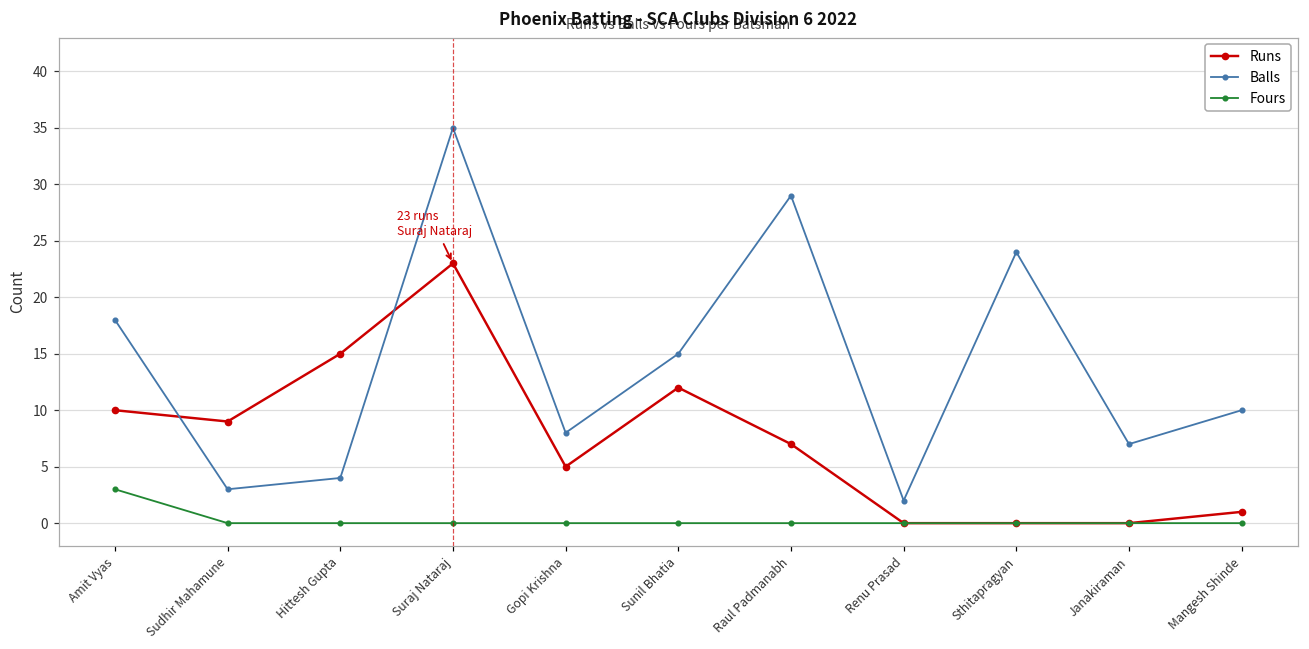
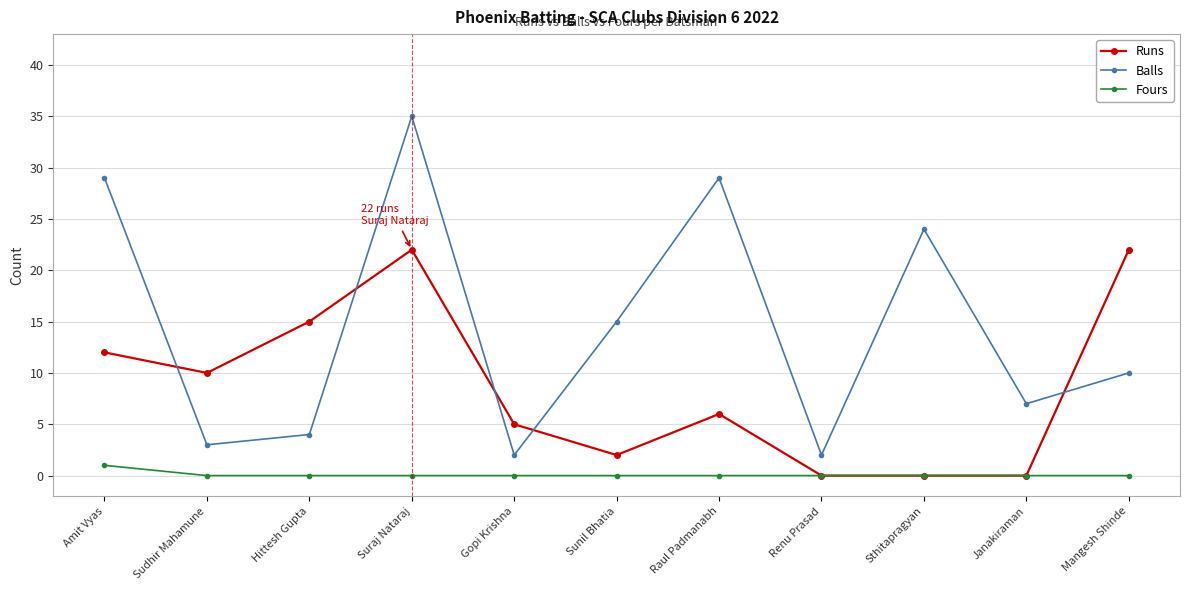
  {
    "Runs": {
-     "Amit Vyas": 10,
-     "Sudhir Mahamune": 9,
-     "Suraj Nataraj": 23,
-     "Sunil Bhatia": 12,
-     "Raul Padmanabh": 7,
-     "Mangesh Shinde": 1
+     "Amit Vyas": 12,
+     "Sudhir Mahamune": 10,
+     "Suraj Nataraj": 22,
+     "Sunil Bhatia": 2,
+     "Raul Padmanabh": 6,
+     "Mangesh Shinde": 22
    },
    "Balls": {
-     "Amit Vyas": 18,
+     "Amit Vyas": 29,
      "Sudhir Mahamune": 3,
      "Hittesh Gupta": 4,
      "Suraj Nataraj": 35,
-     "Gopi Krishna": 8,
+     "Gopi Krishna": 2,
      "Sunil Bhatia": 15,
      "Raul Padmanabh": 29,
      "Renu Prasad": 2,
      "Sthitapragyan": 24,
      "Janakiraman": 7,
      "Mangesh Shinde": 10
    },
    "Fours": {
-     "Amit Vyas": 3,
+     "Amit Vyas": 1,
      "Sudhir Mahamune": 0,
      "Hittesh Gupta": 0,
      "Suraj Nataraj": 0,
      "Gopi Krishna": 0,
      "Sunil Bhatia": 0,
      "Raul Padmanabh": 0,
      "Mangesh Shinde": 0
    }
  }
